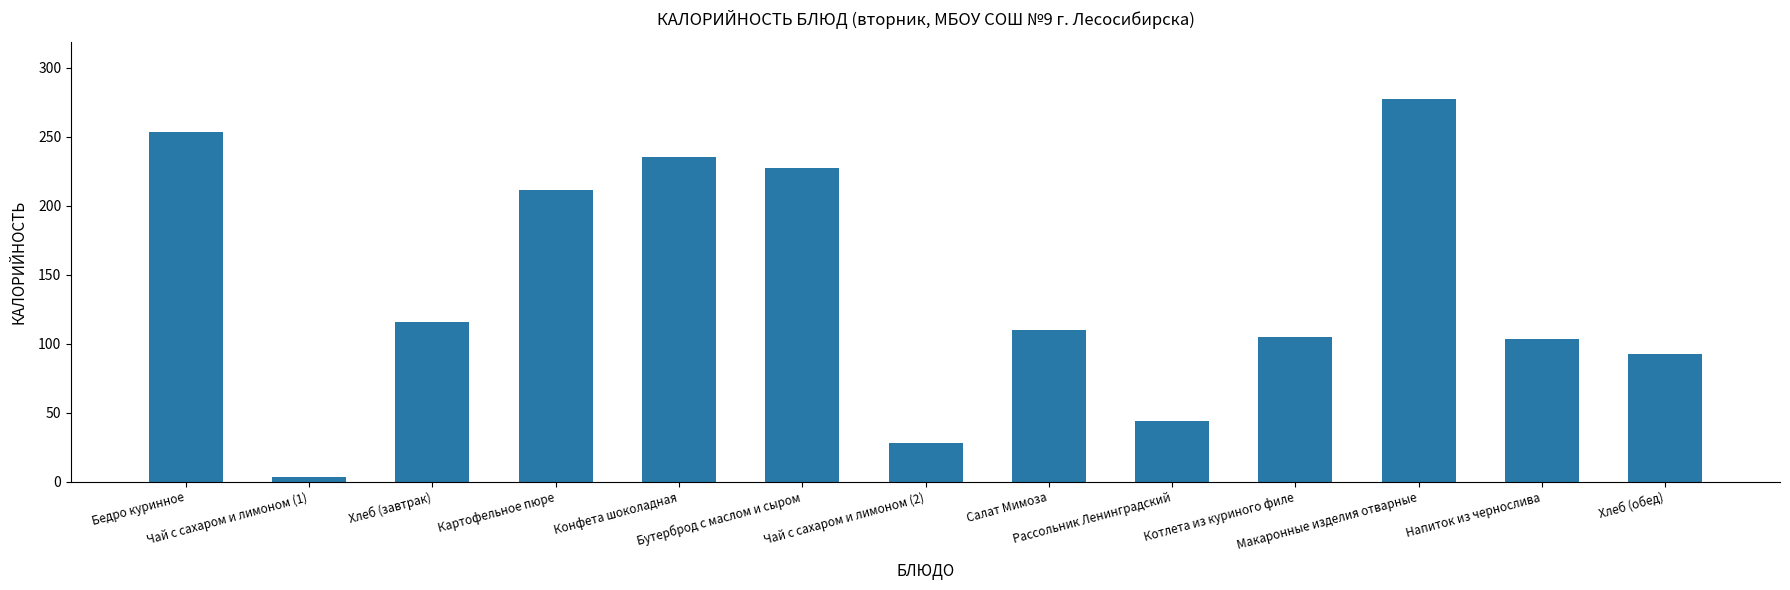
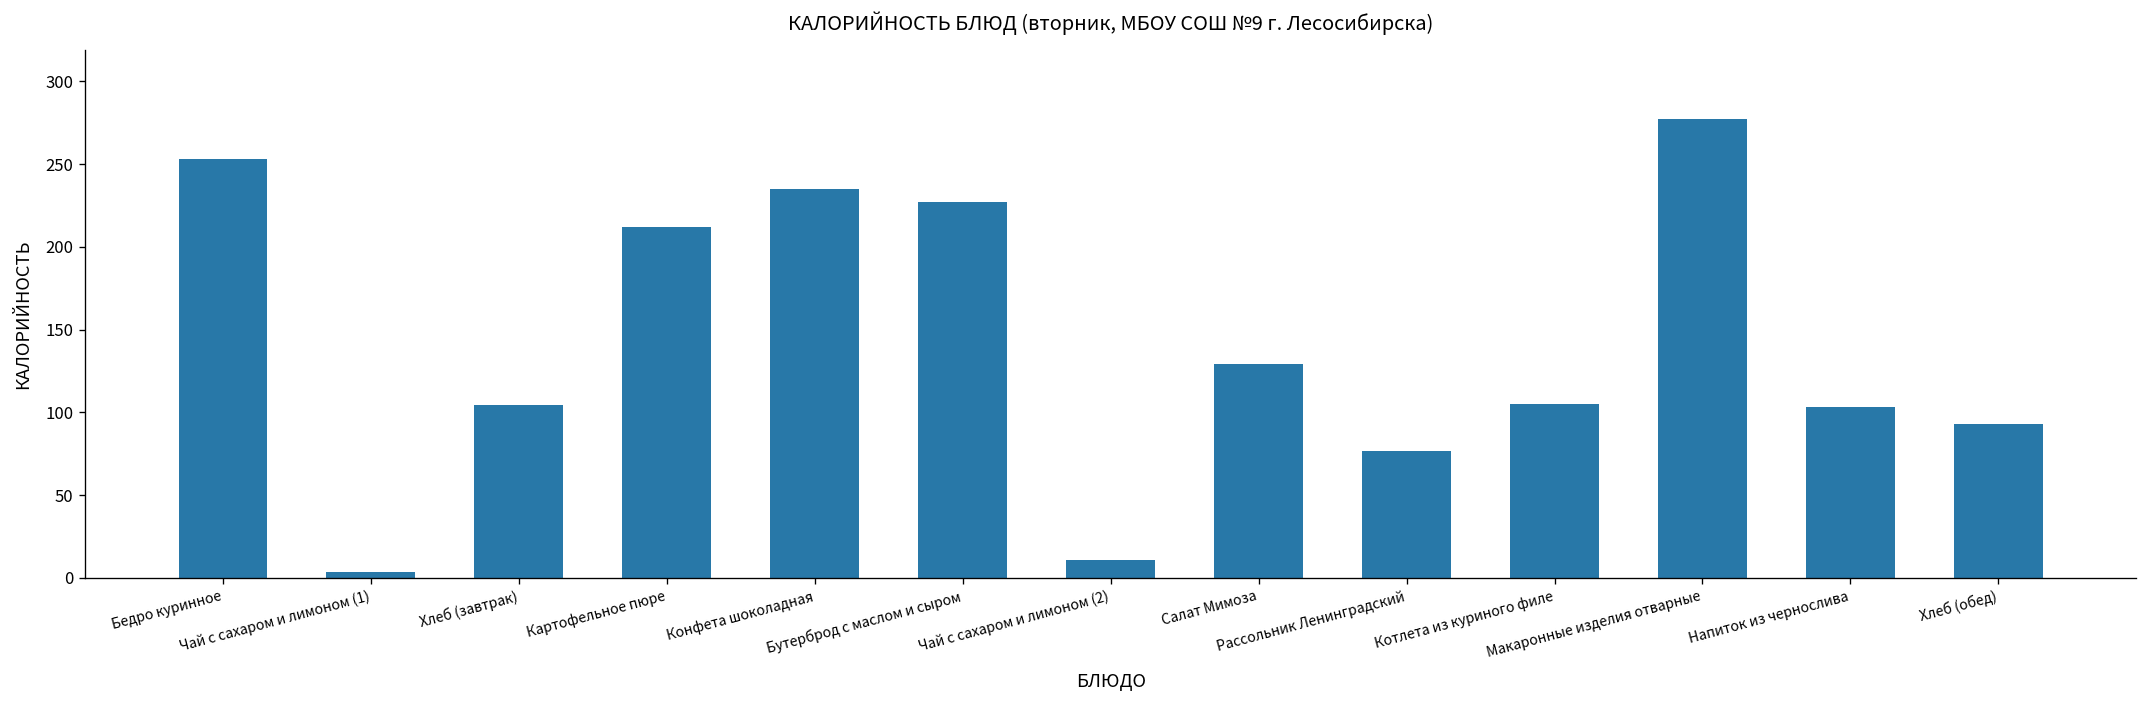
  {
    "Бедро куринное": 253,
    "Чай с сахаром и лимоном (1)": 3,
-   "Хлеб (завтрак)": 116,
+   "Хлеб (завтрак)": 105,
    "Картофельное пюре": 212,
    "Конфета шоколадная": 235,
    "Бутерброд с маслом и сыром": 227,
-   "Чай с сахаром и лимоном (2)": 28,
-   "Салат Мимоза": 110,
-   "Рассольник Ленинградский": 44,
+   "Чай с сахаром и лимоном (2)": 11,
+   "Салат Мимоза": 129,
+   "Рассольник Ленинградский": 77,
    "Котлета из куриного филе": 105,
    "Макаронные изделия отварные": 277,
    "Напиток из чернослива": 103,
    "Хлеб (обед)": 93
  }
